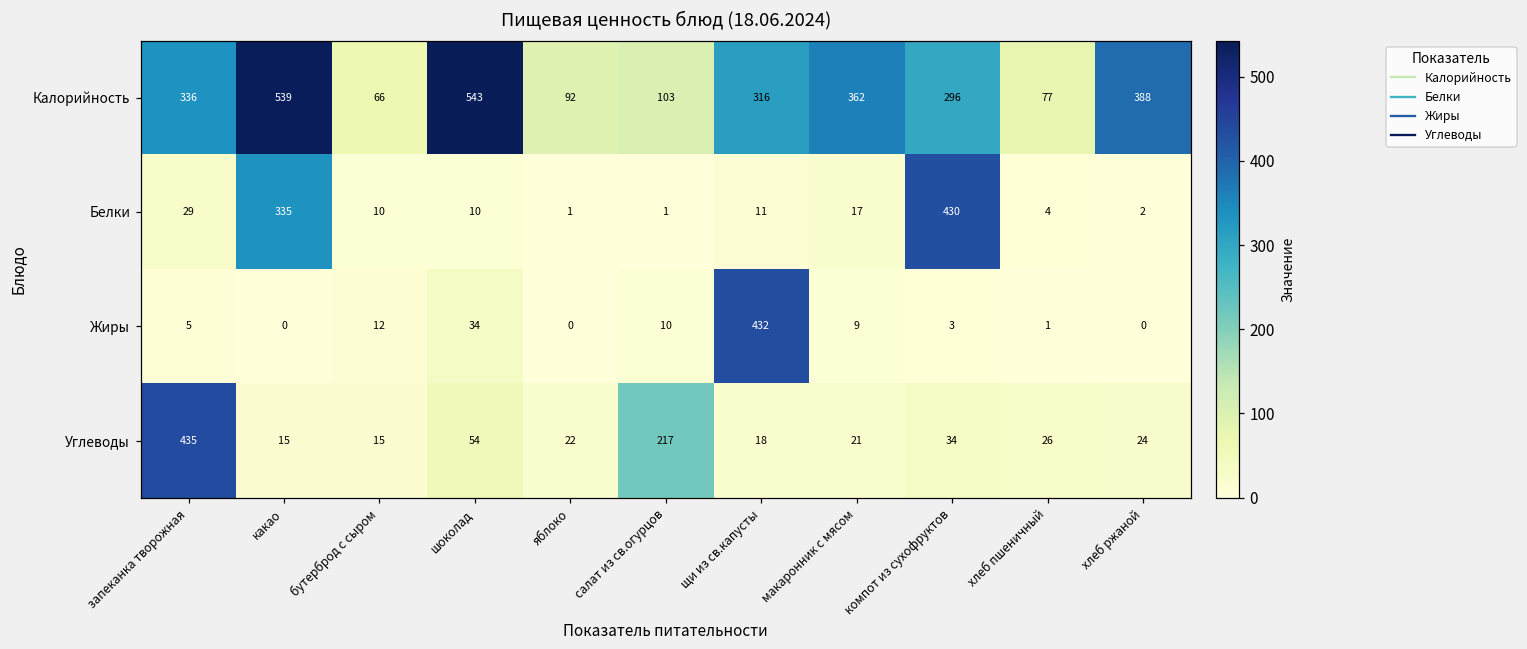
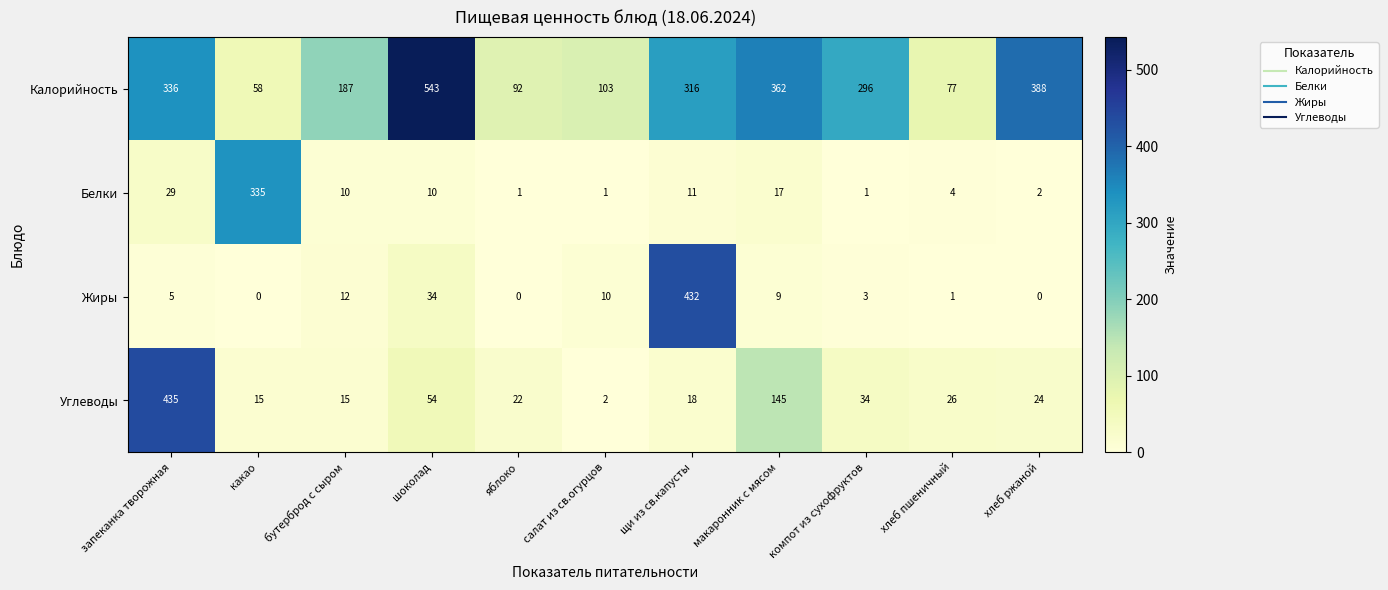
  {
    "Калорийность": {
      "запеканка творожная": 336,
-     "какао": 539,
-     "бутерброд с сыром": 66,
+     "какао": 58,
+     "бутерброд с сыром": 187,
      "шоколад": 543,
      "яблоко": 92,
      "салат из св.огурцов": 103,
      "щи из св.капусты": 316,
      "макаронник с мясом": 362,
      "компот из сухофруктов": 296,
      "хлеб пшеничный": 77,
      "хлеб ржаной": 388
    },
    "Белки": {
      "запеканка творожная": 29,
      "какао": 335,
      "бутерброд с сыром": 10,
      "шоколад": 10,
      "яблоко": 1,
      "салат из св.огурцов": 1,
      "щи из св.капусты": 11,
      "макаронник с мясом": 17,
-     "компот из сухофруктов": 430,
+     "компот из сухофруктов": 1,
      "хлеб пшеничный": 4,
      "хлеб ржаной": 2
    },
    "Жиры": {
      "запеканка творожная": 5,
      "какао": 0,
      "бутерброд с сыром": 12,
      "шоколад": 34,
      "яблоко": 0,
      "салат из св.огурцов": 10,
      "щи из св.капусты": 432,
      "макаронник с мясом": 9,
      "компот из сухофруктов": 3,
      "хлеб пшеничный": 1,
      "хлеб ржаной": 0
    },
    "Углеводы": {
      "запеканка творожная": 435,
      "какао": 15,
      "бутерброд с сыром": 15,
      "шоколад": 54,
      "яблоко": 22,
-     "салат из св.огурцов": 217,
+     "салат из св.огурцов": 2,
      "щи из св.капусты": 18,
-     "макаронник с мясом": 21,
+     "макаронник с мясом": 145,
      "компот из сухофруктов": 34,
      "хлеб пшеничный": 26,
      "хлеб ржаной": 24
    }
  }
